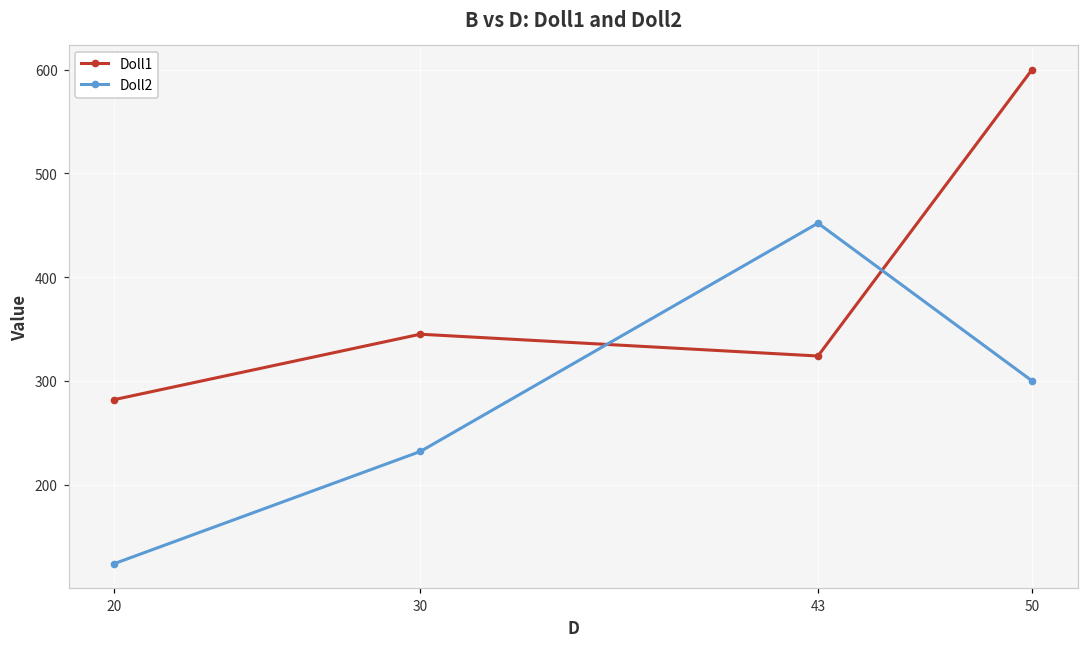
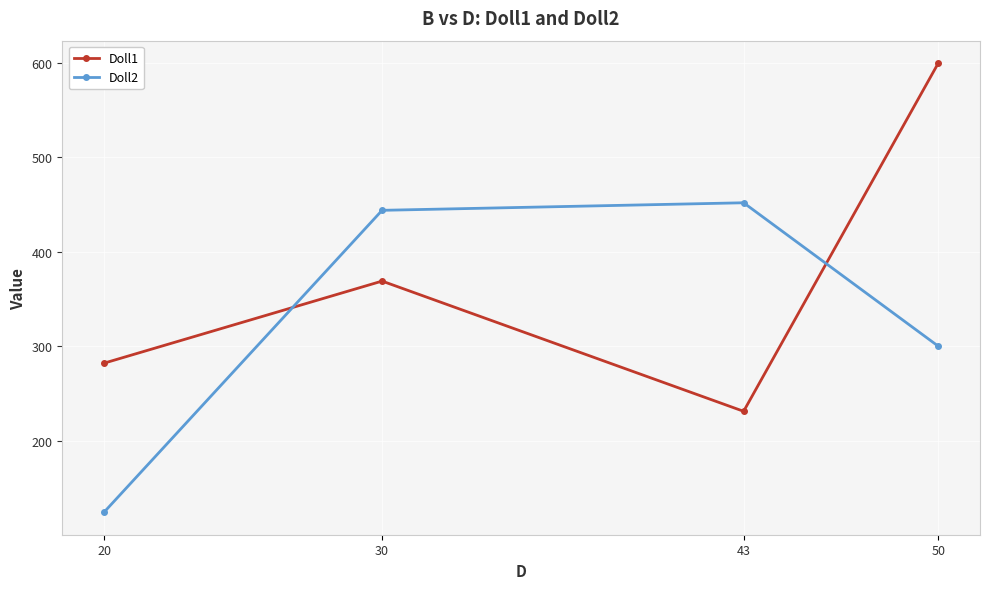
  {
    "Doll1": {
      "20": 280,
-     "30": 350,
-     "43": 320,
+     "30": 370,
+     "43": 230,
      "50": 600
    },
    "Doll2": {
      "20": 120,
-     "30": 230,
+     "30": 440,
      "43": 450,
      "50": 300
    }
  }
